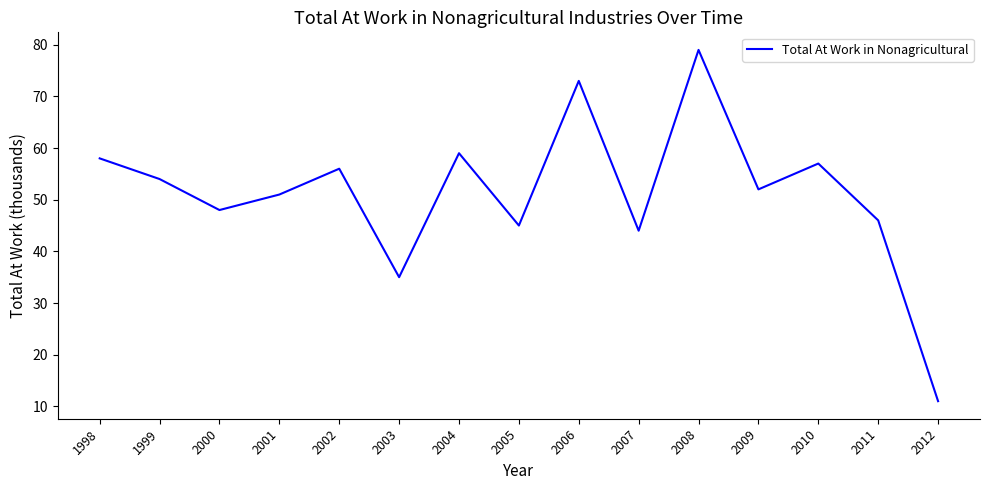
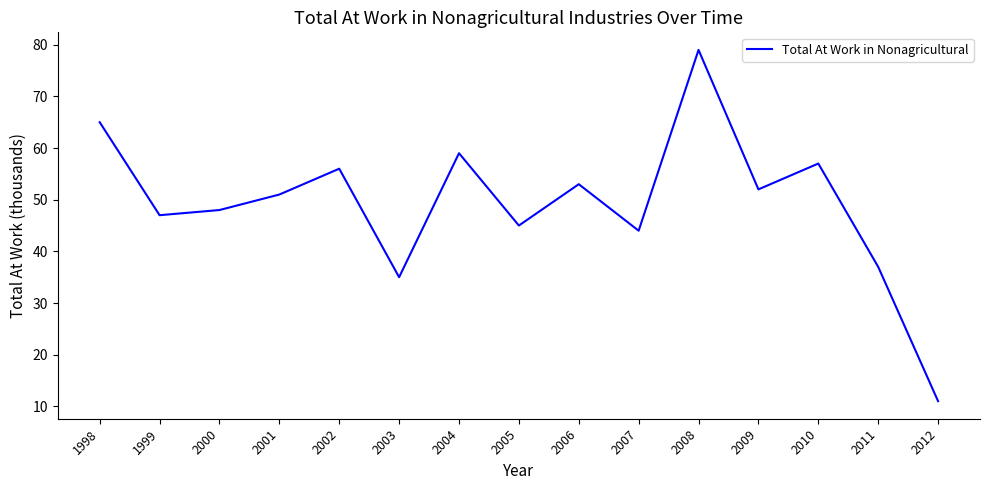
  {
-   "1998": 58,
-   "1999": 54,
+   "1998": 65,
+   "1999": 47,
    "2000": 48,
    "2001": 51,
    "2002": 56,
    "2003": 35,
    "2004": 59,
    "2005": 45,
-   "2006": 73,
+   "2006": 53,
    "2007": 44,
    "2008": 79,
    "2009": 52,
    "2010": 57,
-   "2011": 46,
+   "2011": 37,
    "2012": 11
  }
